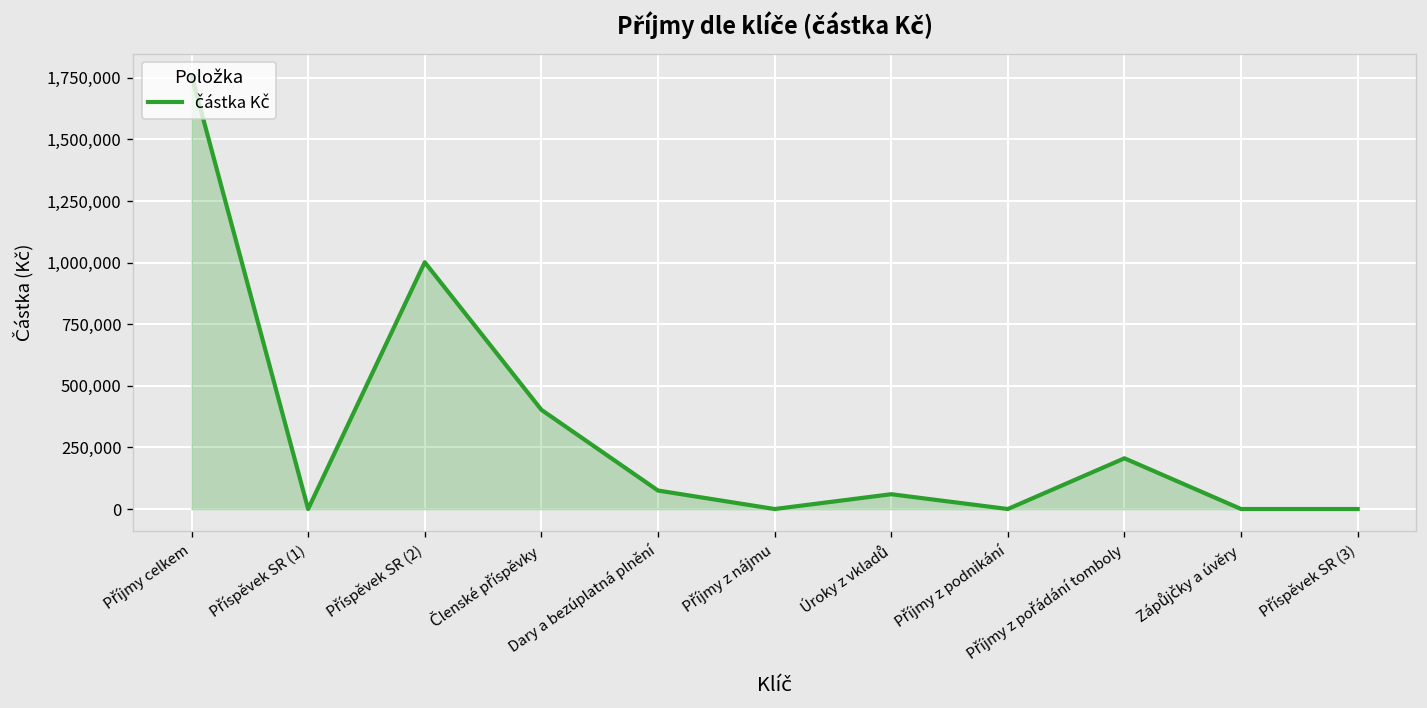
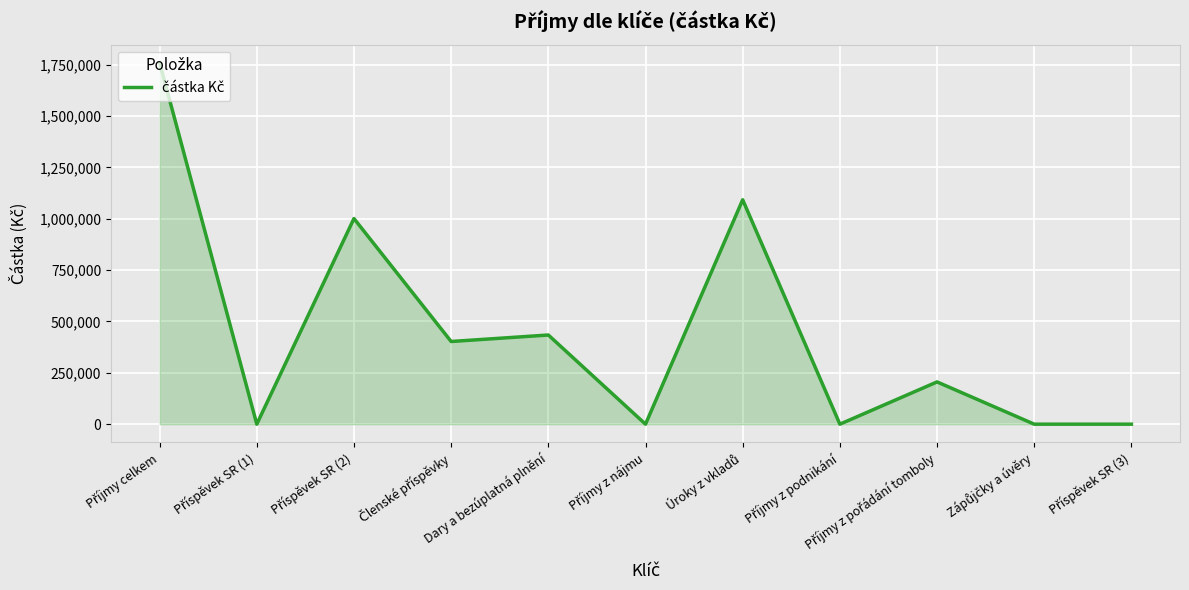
  {
    "Příspěvek SR (1)": "0",
    "Příspěvek SR (2)": "1,000,000",
    "Členské příspěvky": "400,000",
-   "Dary a bezúplatná plnění": "80,000",
+   "Dary a bezúplatná plnění": "430,000",
    "Příjmy z nájmu": "0",
-   "Úroky z vkladů": "60,000",
+   "Úroky z vkladů": "1,090,000",
    "Příjmy z podnikání": "0",
    "Příjmy z pořádání tomboly": "210,000",
    "Zápůjčky a úvěry": "0",
    "Příspěvek SR (3)": "0"
  }
